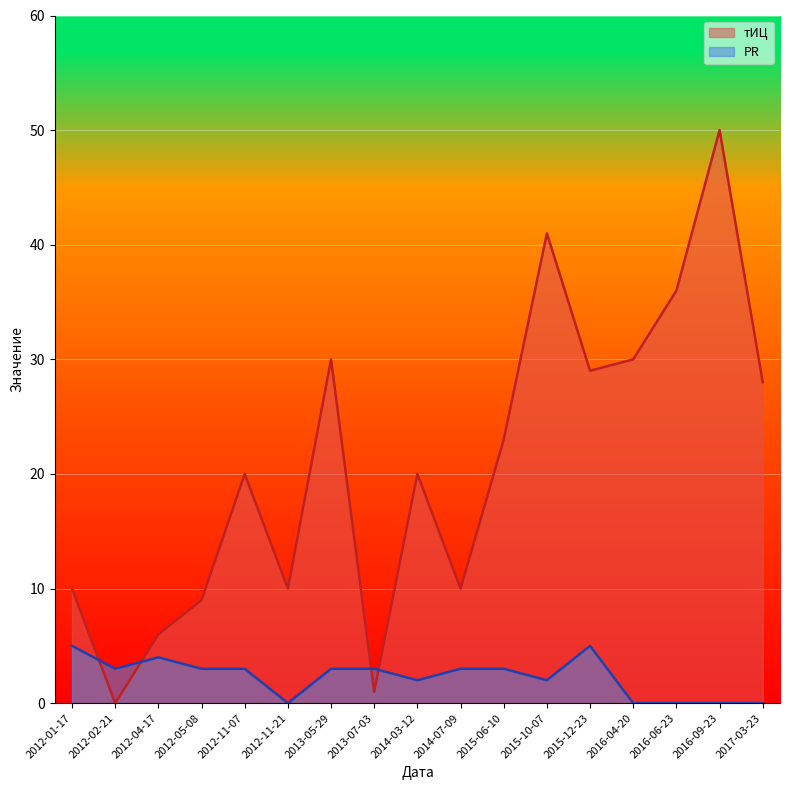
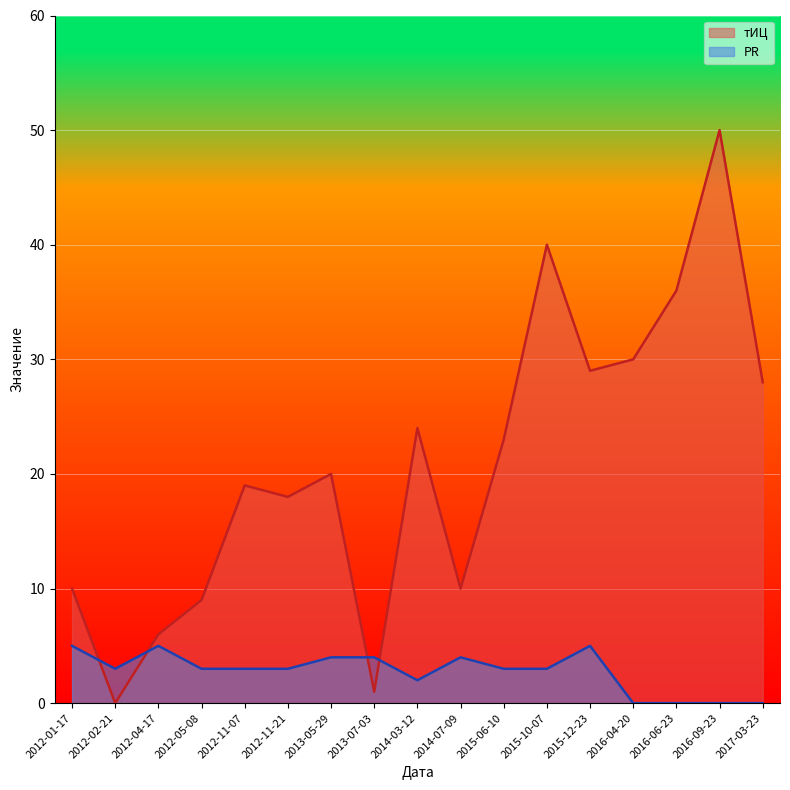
  {
    "тИЦ": {
      "2012-01-17": 10,
      "2012-02-21": 0,
      "2012-04-17": 6,
      "2012-05-08": 9,
-     "2012-11-07": 20,
-     "2012-11-21": 10,
-     "2013-05-29": 30,
+     "2012-11-07": 19,
+     "2012-11-21": 18,
+     "2013-05-29": 20,
      "2013-07-03": 1,
-     "2014-03-12": 20,
+     "2014-03-12": 24,
      "2014-07-09": 10,
      "2015-06-10": 23,
-     "2015-10-07": 41,
+     "2015-10-07": 40,
      "2015-12-23": 29,
      "2016-04-20": 30,
      "2016-06-23": 36,
      "2016-09-23": 50,
      "2017-03-23": 28
    },
    "PR": {
      "2012-01-17": 5,
      "2012-02-21": 3,
-     "2012-04-17": 4,
+     "2012-04-17": 5,
      "2012-05-08": 3,
      "2012-11-07": 3,
-     "2012-11-21": 0,
-     "2013-05-29": 3,
-     "2013-07-03": 3,
+     "2012-11-21": 3,
+     "2013-05-29": 4,
+     "2013-07-03": 4,
      "2014-03-12": 2,
-     "2014-07-09": 3,
+     "2014-07-09": 4,
      "2015-06-10": 3,
-     "2015-10-07": 2,
+     "2015-10-07": 3,
      "2015-12-23": 5,
      "2016-04-20": 0,
      "2016-06-23": 0,
      "2016-09-23": 0,
      "2017-03-23": 0
    }
  }
